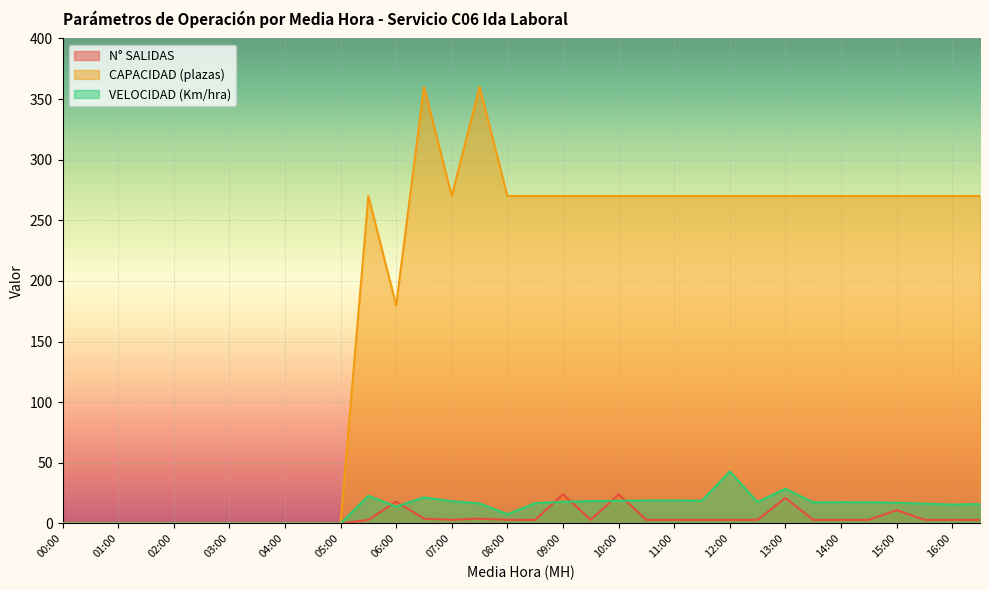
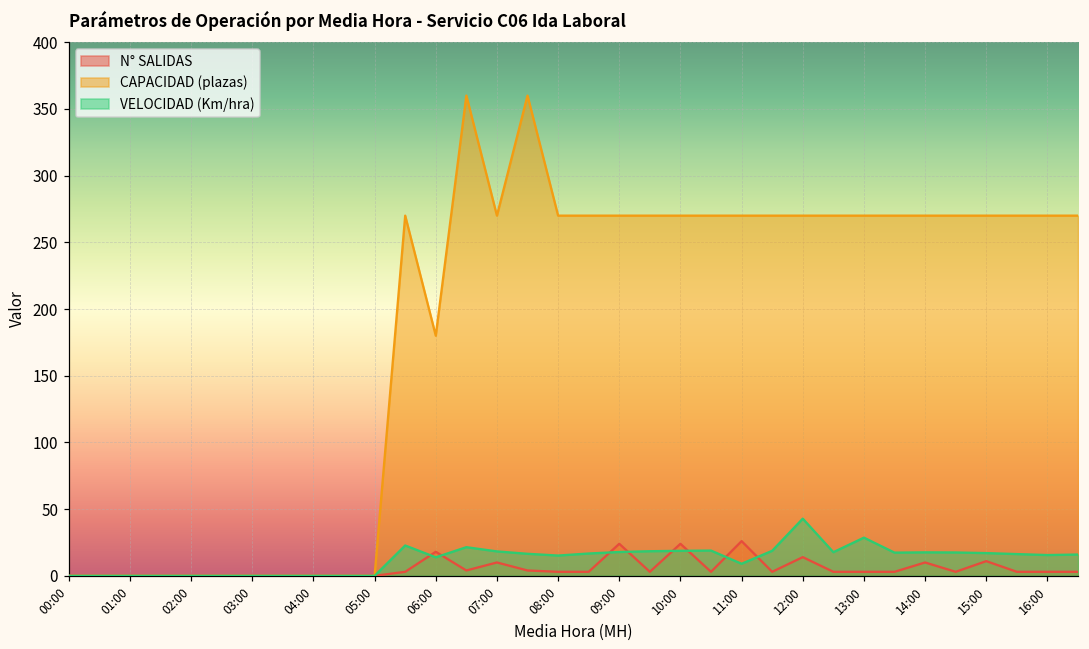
  {
    "N° SALIDAS": {
      "06:00": 18,
-     "07:00": 3,
+     "07:00": 10,
      "08:00": 3,
      "09:00": 24,
      "10:00": 24,
-     "11:00": 3,
-     "12:00": 3,
-     "13:00": 21,
-     "14:00": 3,
+     "11:00": 26,
+     "12:00": 14,
+     "13:00": 3,
+     "14:00": 10,
      "15:00": 11,
      "16:00": 3
    },
    "CAPACIDAD (plazas)": {
      "06:00": 180,
      "07:00": 270,
      "08:00": 270,
      "09:00": 270,
      "10:00": 270,
      "11:00": 270,
      "12:00": 270,
      "13:00": 270,
      "14:00": 270,
      "15:00": 270,
      "16:00": 270
    },
    "VELOCIDAD (Km/hra)": {
      "06:00": 14,
      "07:00": 18,
-     "08:00": 8,
+     "08:00": 15,
      "09:00": 18,
      "10:00": 19,
-     "11:00": 19,
+     "11:00": 9,
      "12:00": 43,
      "13:00": 29,
      "14:00": 18,
      "15:00": 17,
      "16:00": 16
    }
  }
